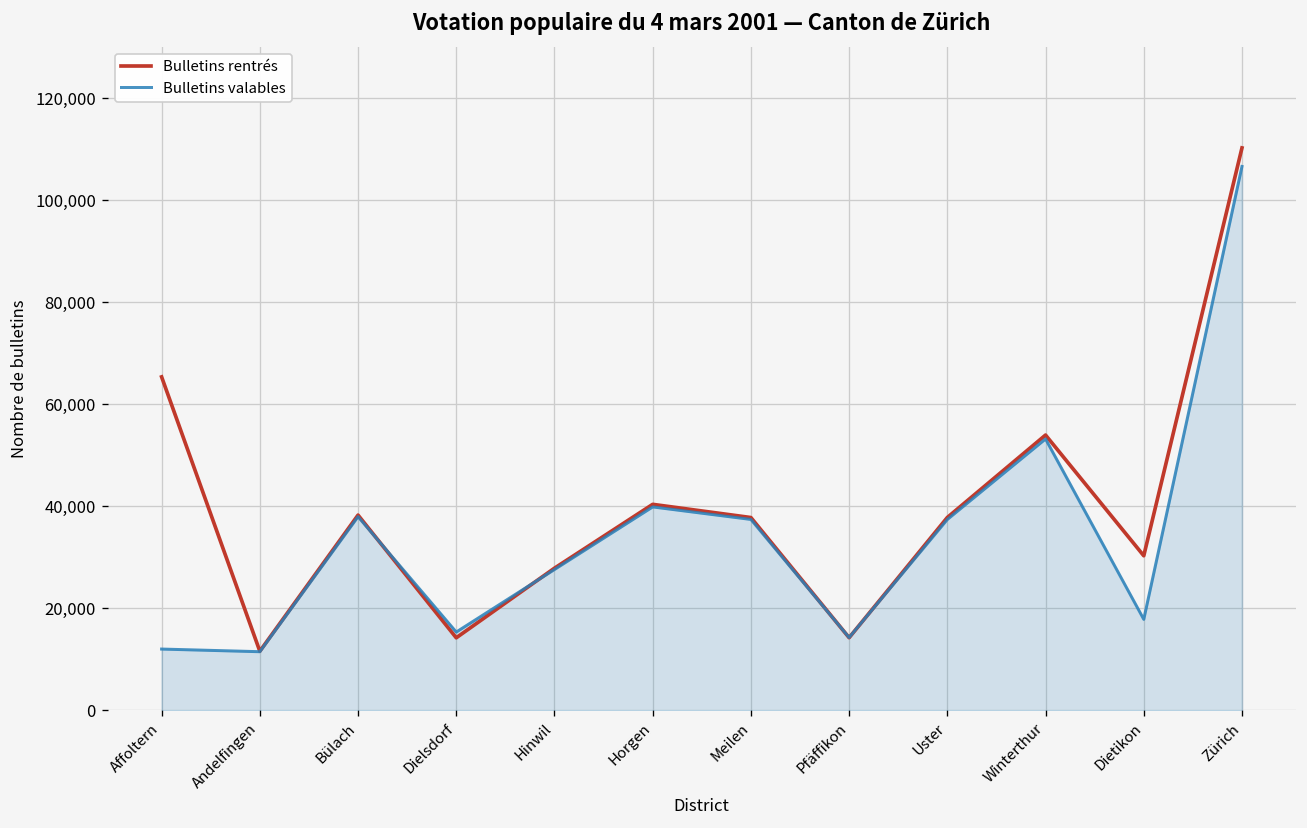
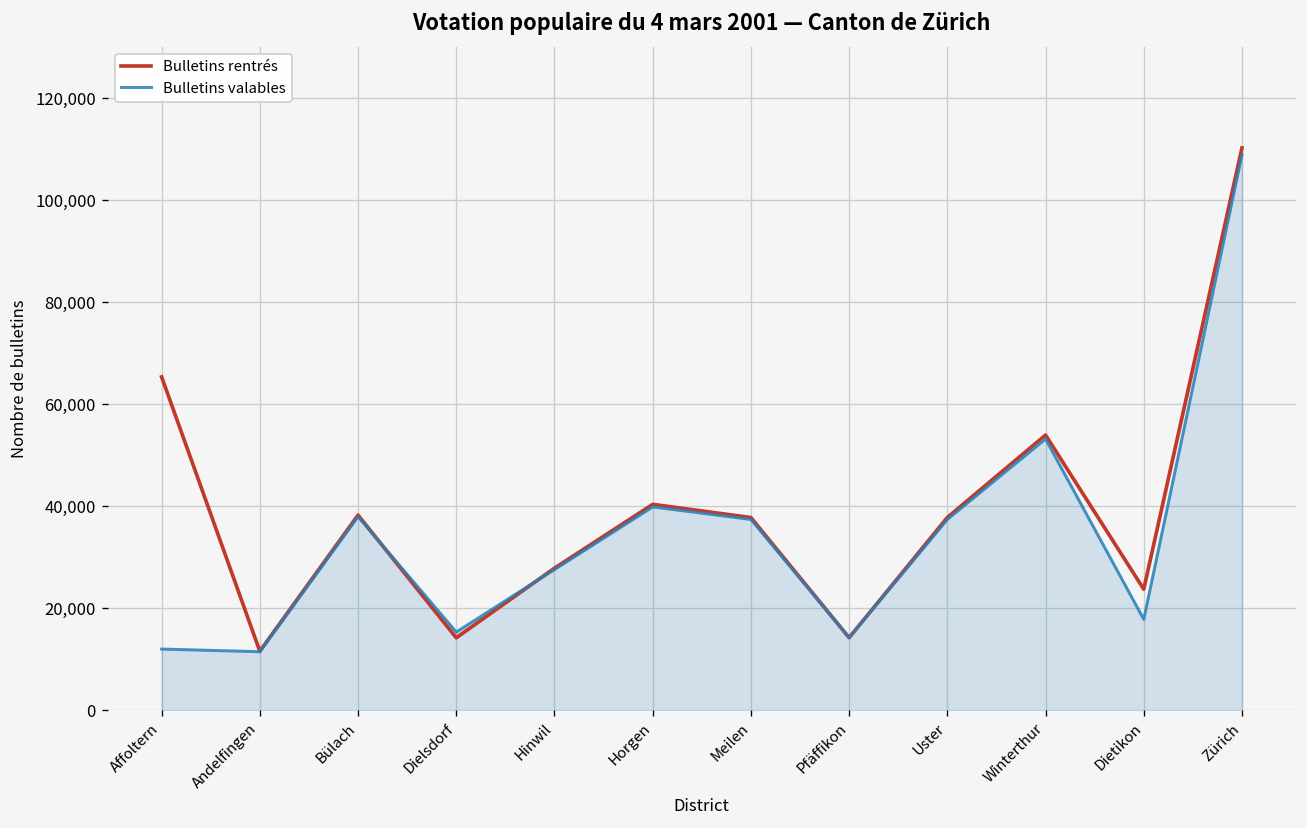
  {
    "Bulletins rentrés": {
      "Affoltern": "65,000",
      "Dielsdorf": "14,000",
      "Winterthur": "54,000",
-     "Dietikon": "30,000",
+     "Dietikon": "24,000",
      "Zürich": "110,000"
    },
    "Bulletins valables": {
      "Affoltern": "12,000",
      "Dielsdorf": "15,000",
      "Winterthur": "53,000",
      "Dietikon": "18,000",
-     "Zürich": "107,000"
+     "Zürich": "109,000"
    }
  }
